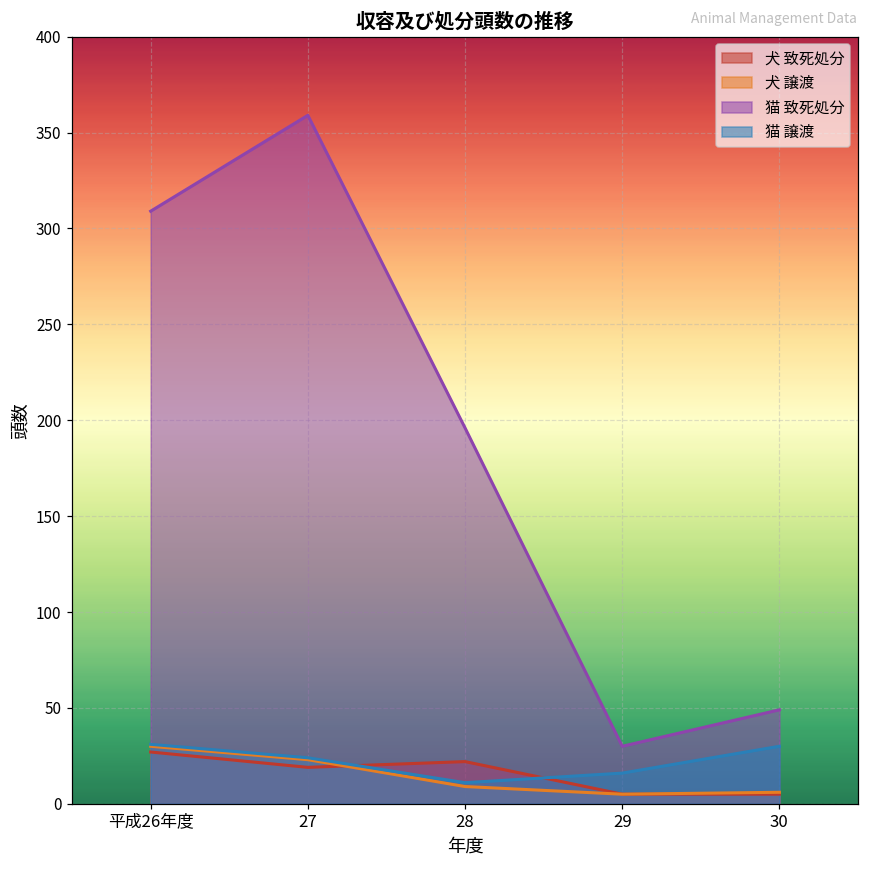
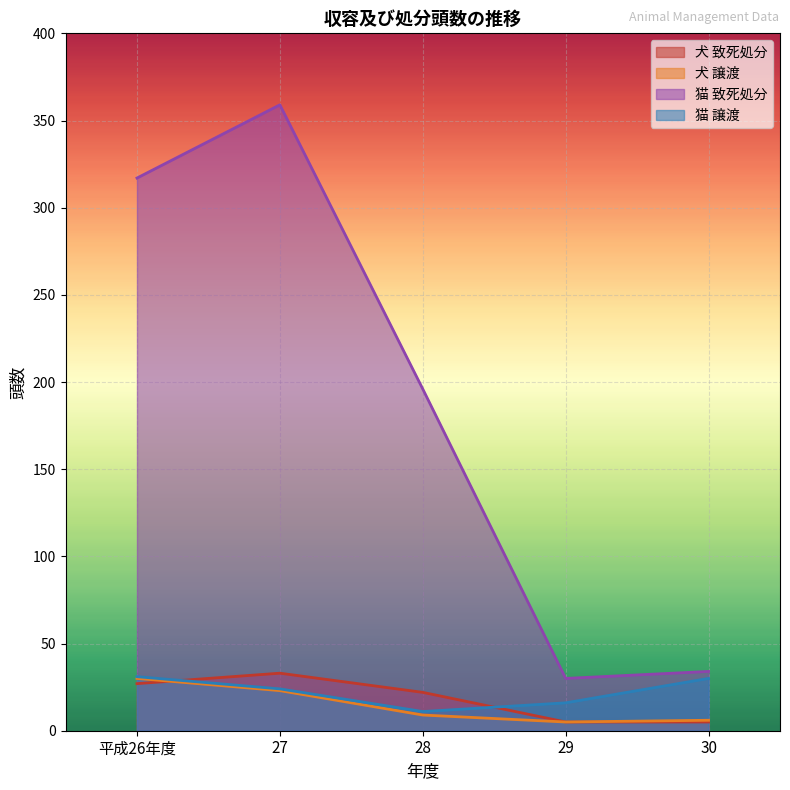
  {
    "犬 致死処分": {
      "平成26年度": 27,
-     "27": 19,
+     "27": 33,
      "28": 22
    },
    "犬 譲渡": {
      "28": 9
    },
    "猫 致死処分": {
-     "平成26年度": 309,
+     "平成26年度": 317,
      "27": 359,
      "28": 196,
      "29": 30,
-     "30": 49
+     "30": 34
    },
    "猫 譲渡": {
      "28": 11,
      "29": 16,
      "30": 30
    }
  }
